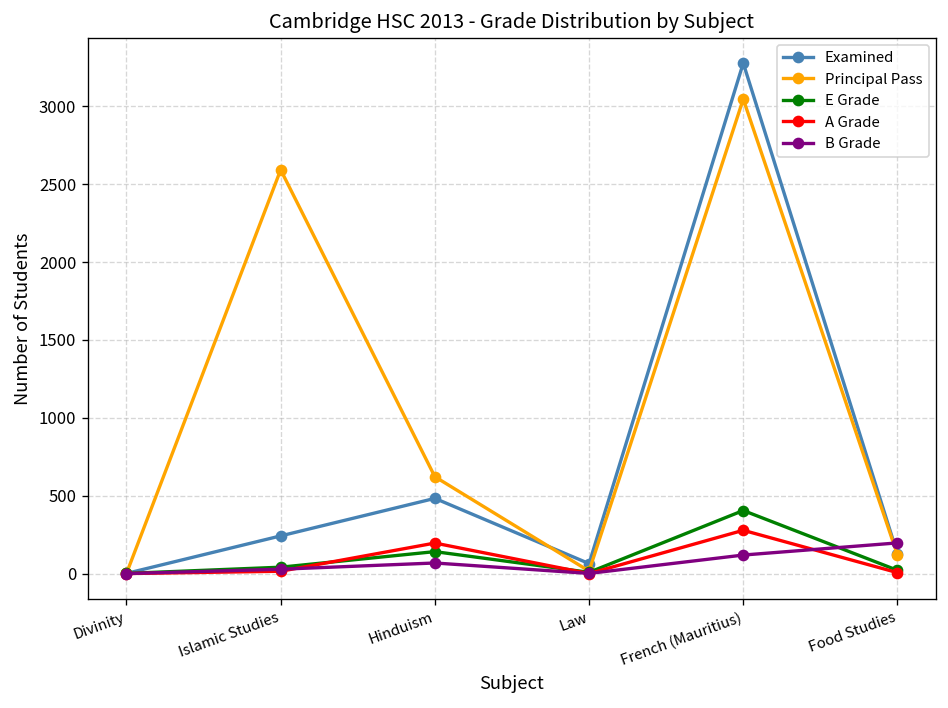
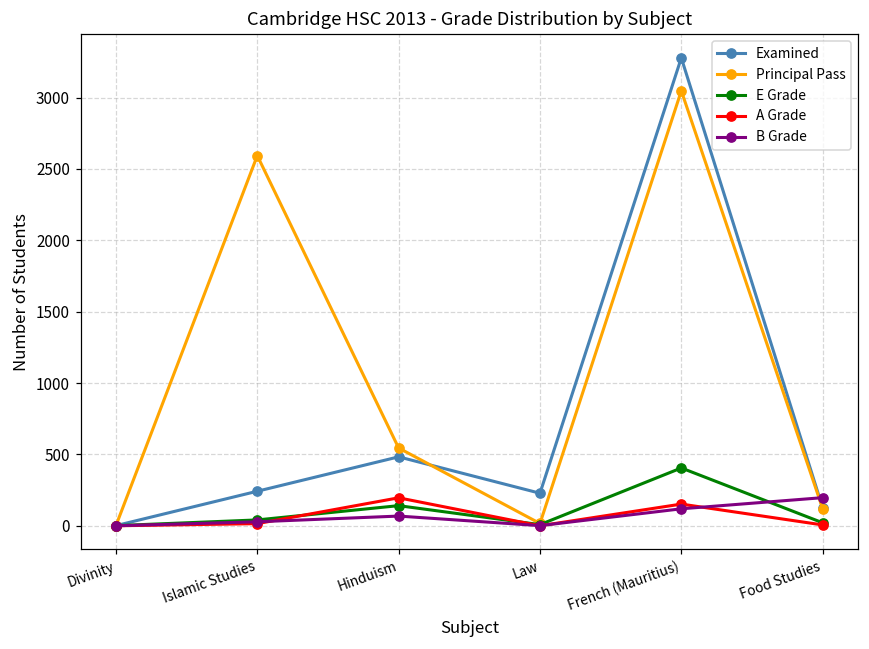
  {
    "Examined": {
      "Islamic Studies": 240,
      "Hinduism": 480,
-     "Law": 60,
+     "Law": 230,
      "French (Mauritius)": 3280
    },
    "Principal Pass": {
      "Islamic Studies": 2590,
-     "Hinduism": 620,
+     "Hinduism": 550,
      "French (Mauritius)": 3050
    },
    "E Grade": {
      "Hinduism": 140,
      "French (Mauritius)": 410
    },
    "A Grade": {
      "Hinduism": 200,
-     "French (Mauritius)": 280
+     "French (Mauritius)": 150
    },
    "B Grade": {
      "Hinduism": 70,
      "French (Mauritius)": 120,
      "Food Studies": 200
    }
  }
